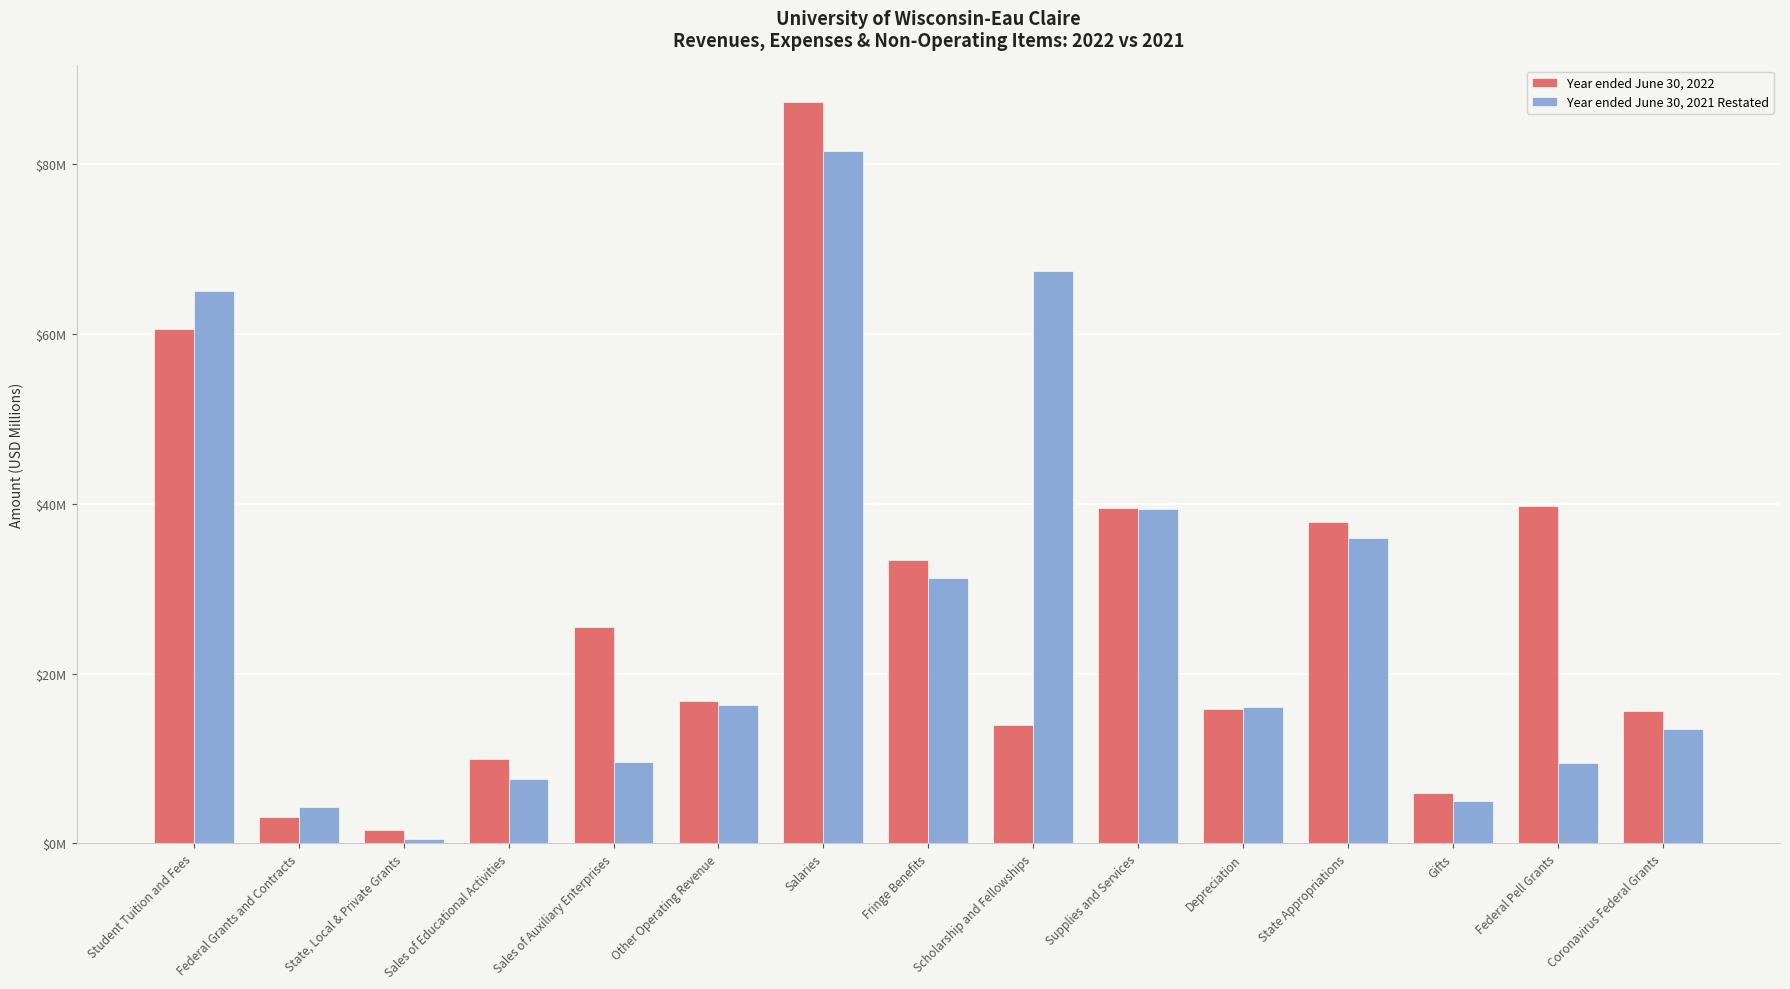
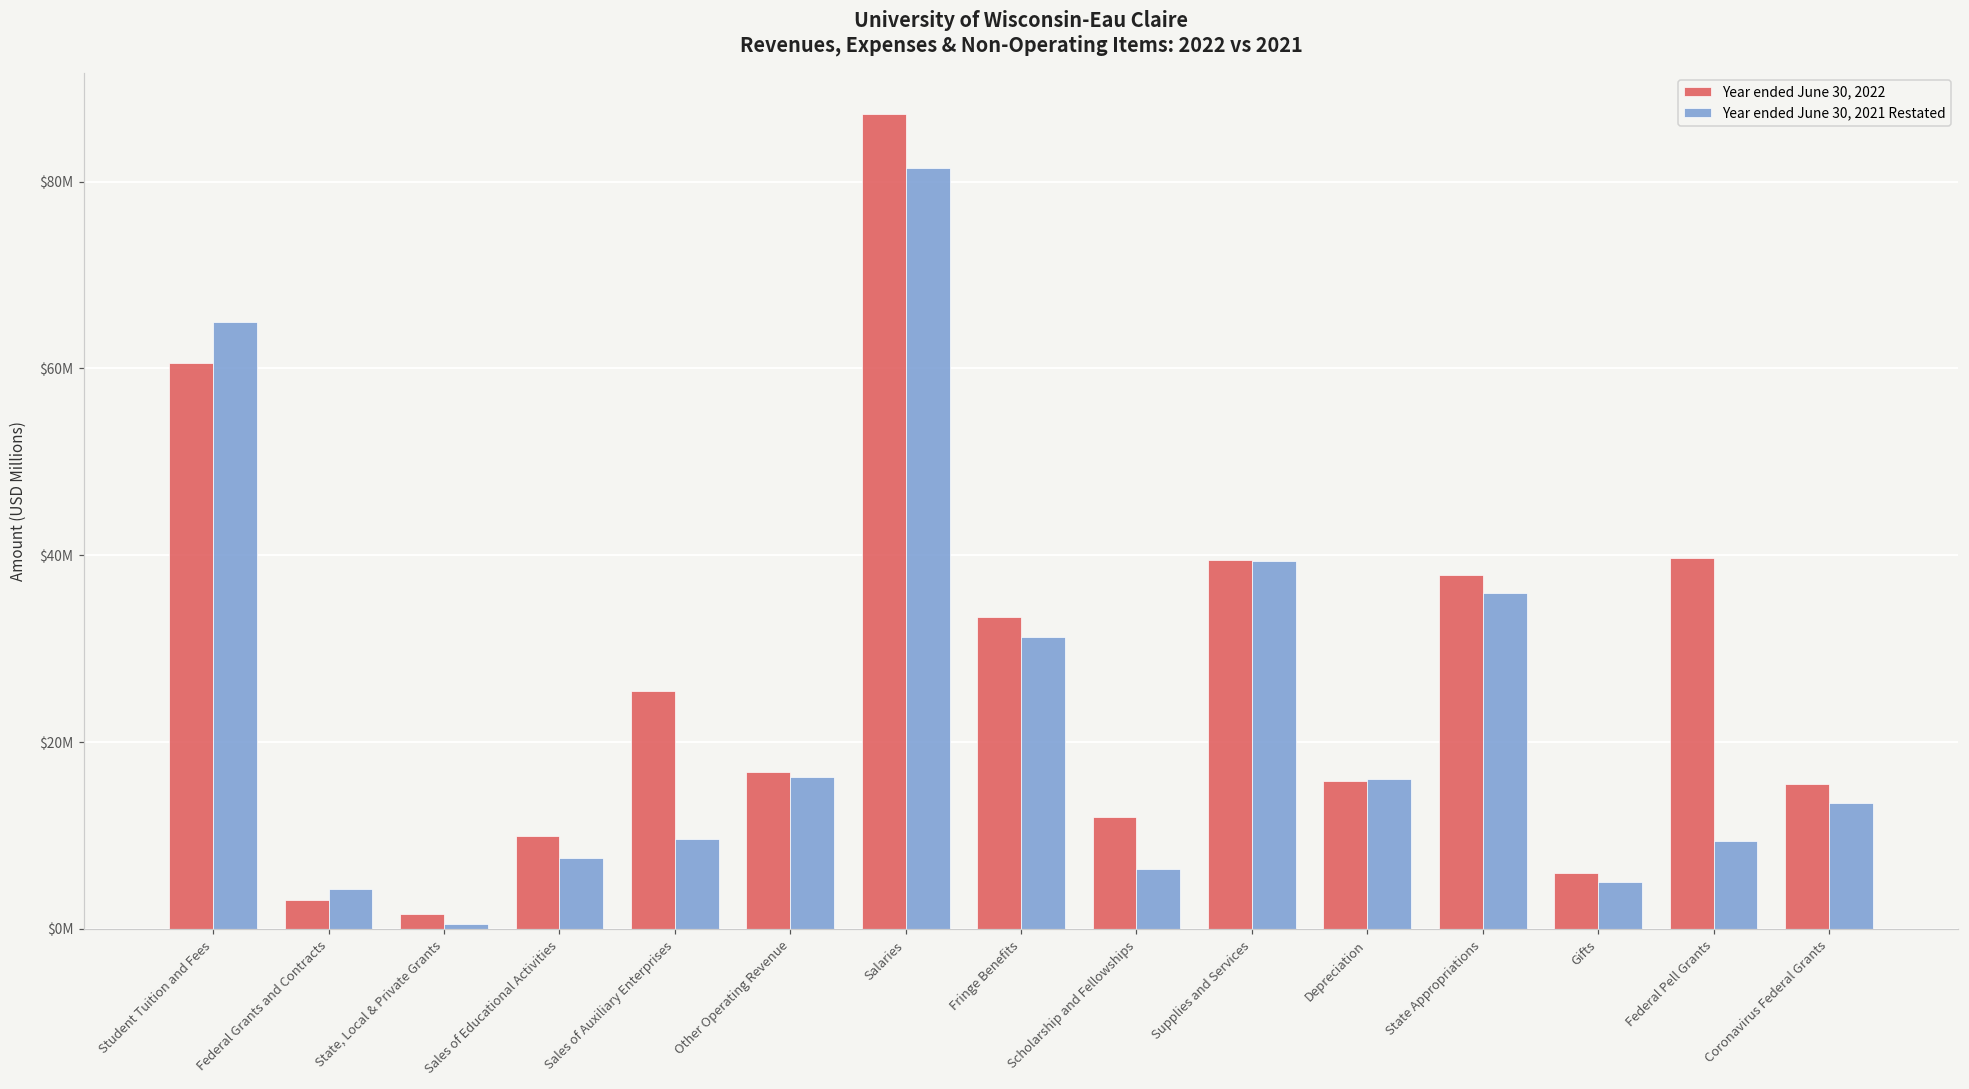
  {
    "Year ended June 30, 2022": {
      "Student Tuition and Fees": "$61000000",
      "Federal Grants and Contracts": "$3000000",
      "State, Local & Private Grants": "$2000000",
      "Sales of Educational Activities": "$10000000",
      "Sales of Auxiliary Enterprises": "$26000000",
      "Other Operating Revenue": "$17000000",
      "Salaries": "$87000000",
      "Fringe Benefits": "$33000000",
-     "Scholarship and Fellowships": "$14000000",
+     "Scholarship and Fellowships": "$12000000",
      "Supplies and Services": "$40000000",
      "Depreciation": "$16000000",
      "State Appropriations": "$38000000",
      "Gifts": "$6000000",
      "Federal Pell Grants": "$40000000",
      "Coronavirus Federal Grants": "$16000000"
    },
    "Year ended June 30, 2021 Restated": {
      "Student Tuition and Fees": "$65000000",
      "Federal Grants and Contracts": "$4000000",
      "State, Local & Private Grants": "$0",
      "Sales of Educational Activities": "$8000000",
      "Sales of Auxiliary Enterprises": "$10000000",
      "Other Operating Revenue": "$16000000",
      "Salaries": "$81000000",
      "Fringe Benefits": "$31000000",
-     "Scholarship and Fellowships": "$67000000",
+     "Scholarship and Fellowships": "$6000000",
      "Supplies and Services": "$39000000",
      "Depreciation": "$16000000",
      "State Appropriations": "$36000000",
      "Gifts": "$5000000",
      "Federal Pell Grants": "$9000000",
      "Coronavirus Federal Grants": "$13000000"
    }
  }
